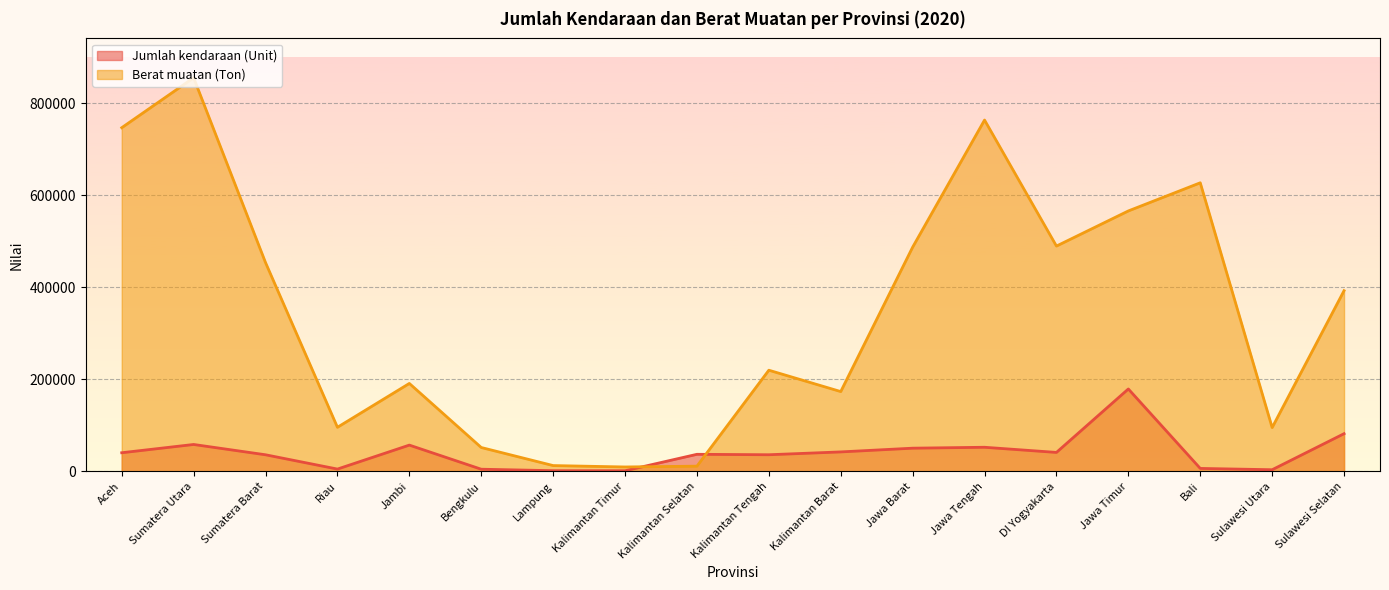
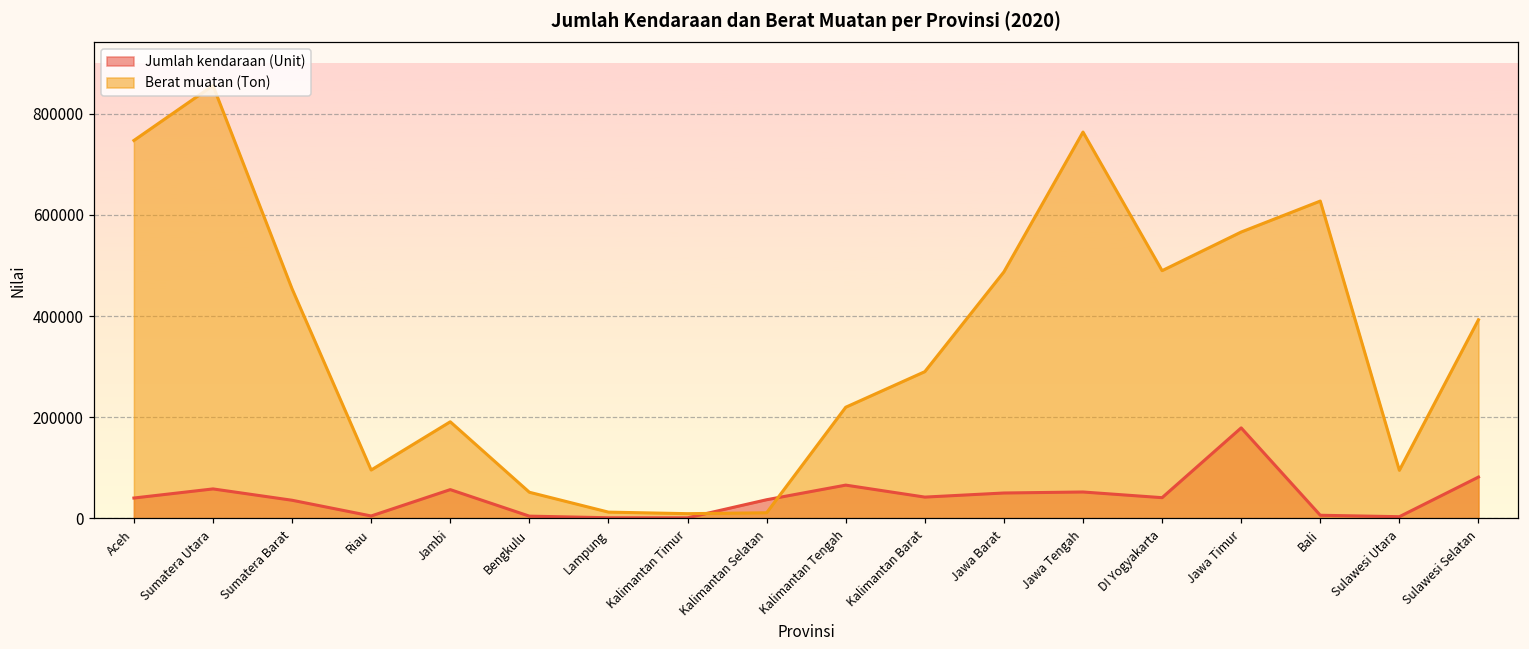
  {
    "Jumlah kendaraan (Unit)": {
      "Aceh": 40000,
      "Sumatera Utara": 60000,
      "Sumatera Barat": 40000,
      "Riau": 0,
      "Jambi": 60000,
      "Bengkulu": 0,
      "Lampung": 0,
      "Kalimantan Timur": 0,
      "Kalimantan Selatan": 40000,
-     "Kalimantan Tengah": 40000,
+     "Kalimantan Tengah": 70000,
      "Kalimantan Barat": 40000,
      "Jawa Barat": 50000,
      "Jawa Tengah": 50000,
      "DI Yogyakarta": 40000,
      "Jawa Timur": 180000,
      "Bali": 10000,
      "Sulawesi Utara": 0,
      "Sulawesi Selatan": 80000
    },
    "Berat muatan (Ton)": {
      "Aceh": 750000,
      "Sumatera Barat": 450000,
      "Riau": 100000,
      "Jambi": 190000,
      "Bengkulu": 50000,
      "Lampung": 10000,
      "Kalimantan Timur": 10000,
      "Kalimantan Selatan": 10000,
      "Kalimantan Tengah": 220000,
-     "Kalimantan Barat": 170000,
+     "Kalimantan Barat": 290000,
      "Jawa Barat": 490000,
      "Jawa Tengah": 760000,
      "DI Yogyakarta": 490000,
      "Jawa Timur": 570000,
      "Bali": 630000,
      "Sulawesi Utara": 100000,
      "Sulawesi Selatan": 390000
    }
  }
